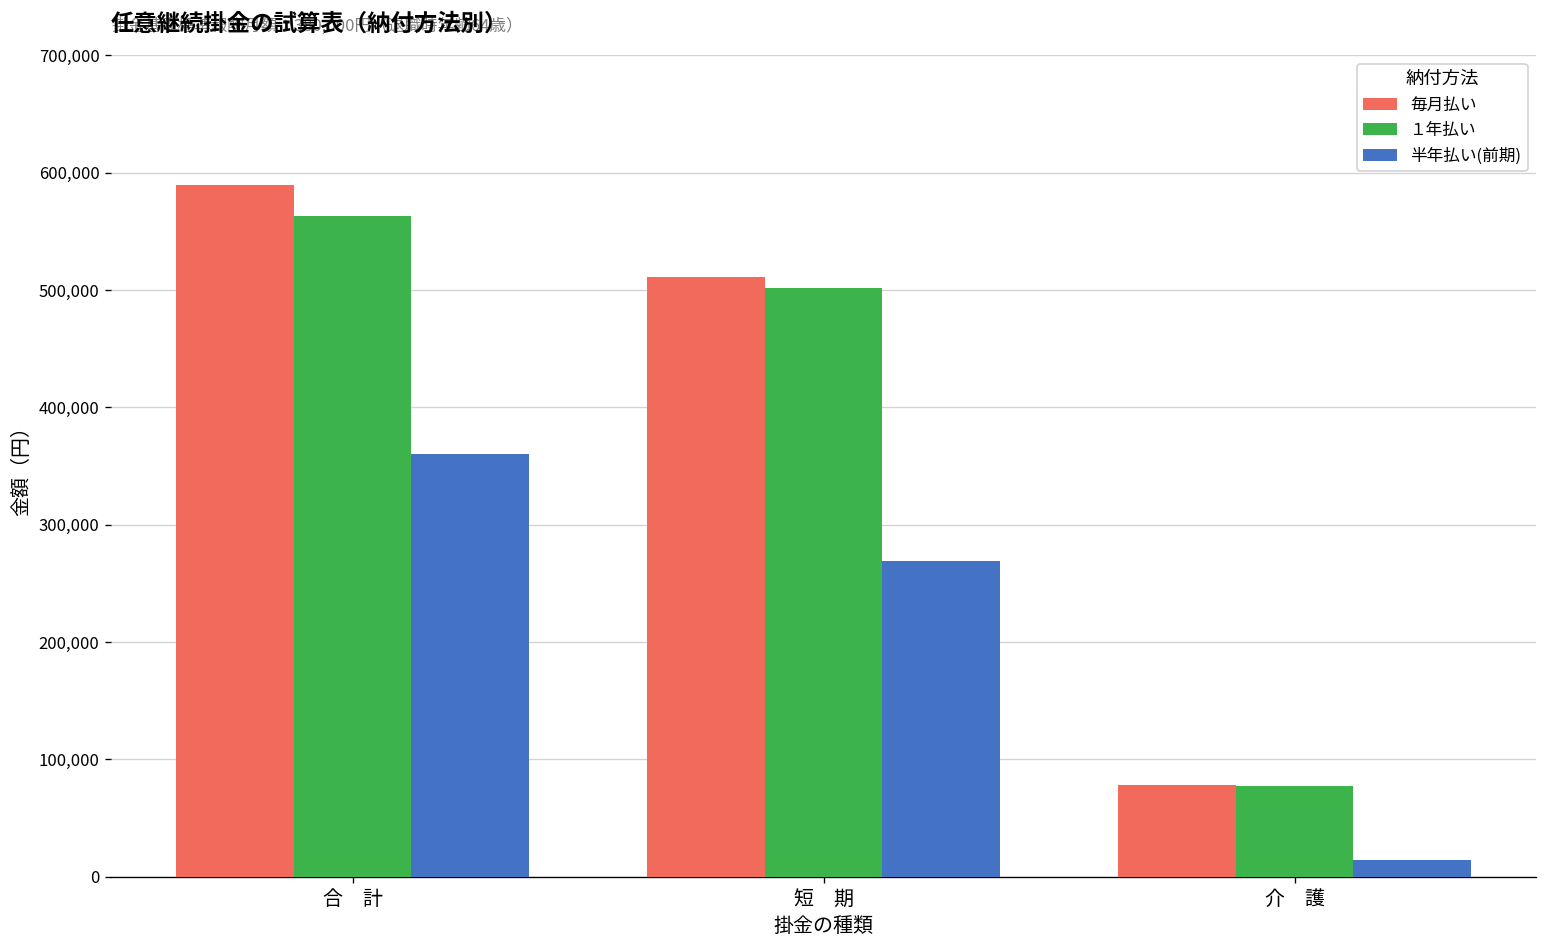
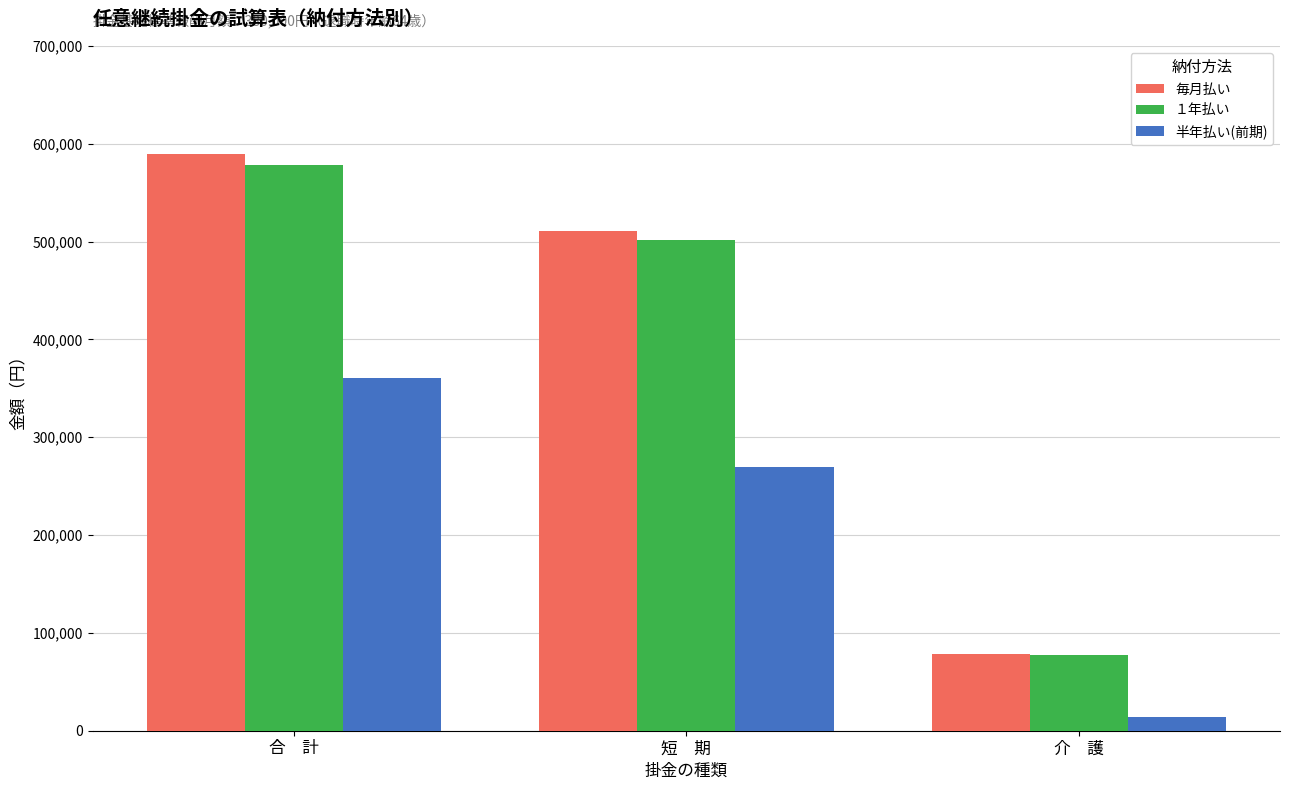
  {
    "毎月払い": {
      "合 計": "590,000",
      "短 期": "510,000",
      "介 護": "80,000"
    },
    "１年払い": {
-     "合 計": "560,000",
+     "合 計": "580,000",
      "短 期": "500,000",
      "介 護": "80,000"
    },
    "半年払い(前期)": {
      "合 計": "360,000",
      "短 期": "270,000",
      "介 護": "10,000"
    }
  }
